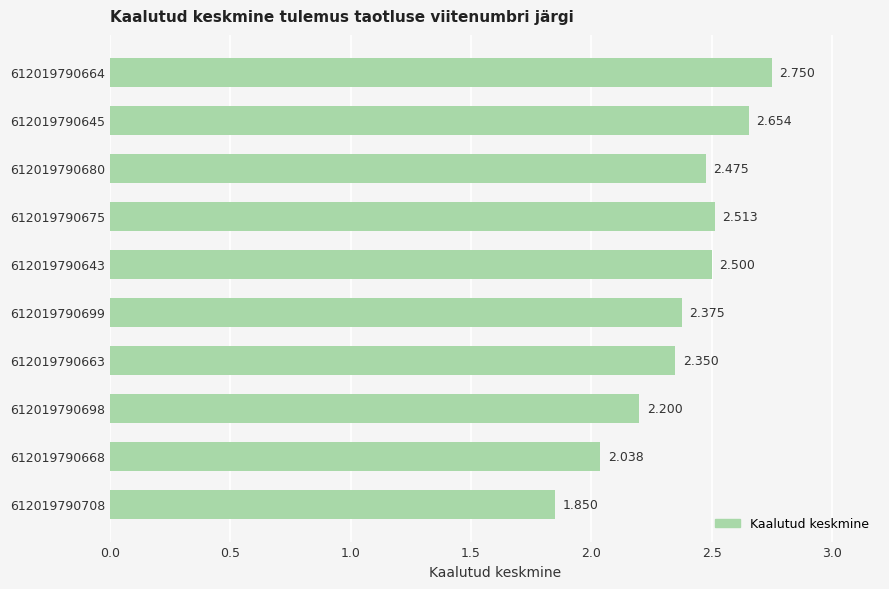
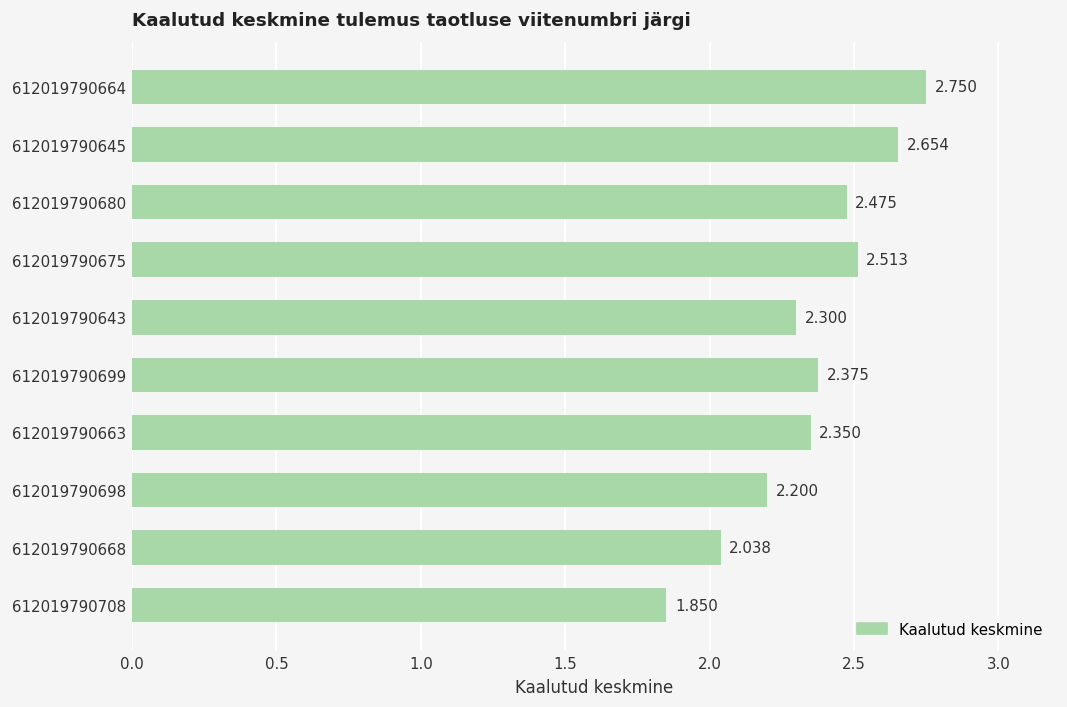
  {
    "612019790664": 2.750,
    "612019790645": 2.654,
    "612019790680": 2.475,
    "612019790675": 2.513,
-   "612019790643": 2.500,
+   "612019790643": 2.300,
    "612019790699": 2.375,
    "612019790663": 2.350,
    "612019790698": 2.200,
    "612019790668": 2.038,
    "612019790708": 1.850
  }
